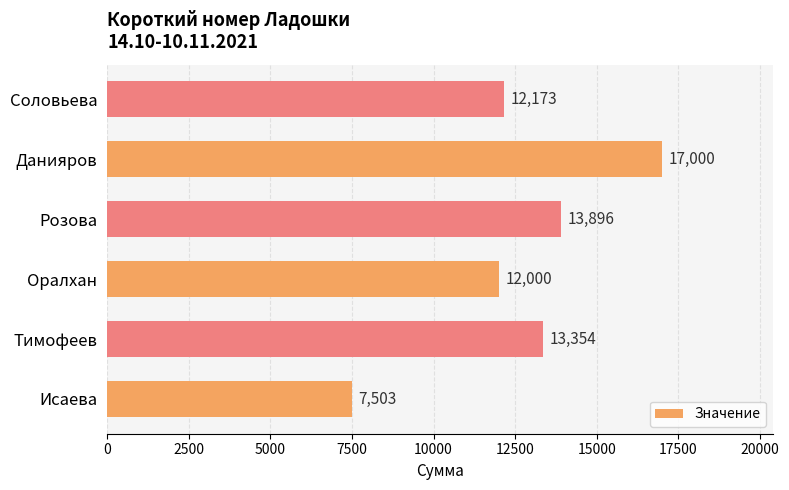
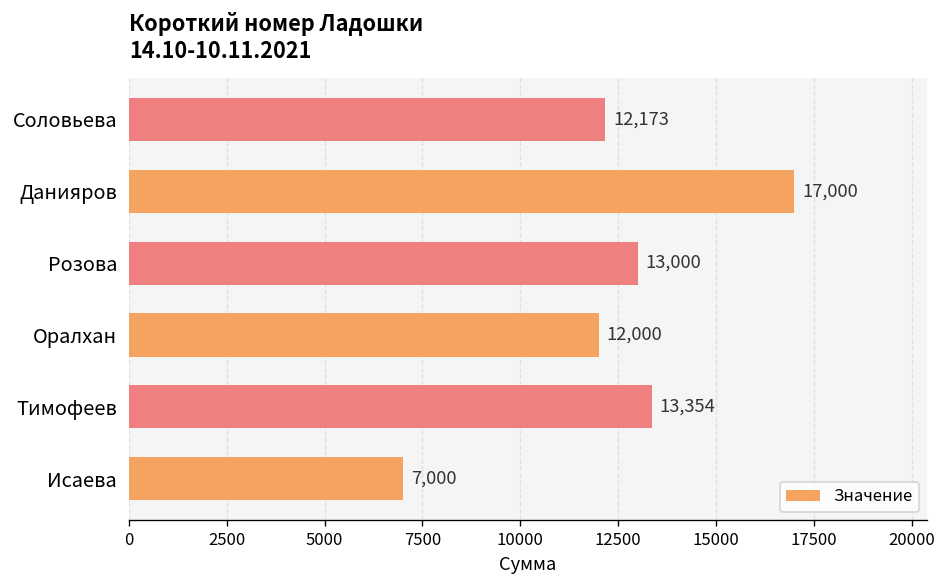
  {
    "Соловьева": "12,173",
    "Данияров": "17,000",
-   "Розова": "13,896",
+   "Розова": "13,000",
    "Оралхан": "12,000",
    "Тимофеев": "13,354",
-   "Исаева": "7,503"
+   "Исаева": "7,000"
  }
